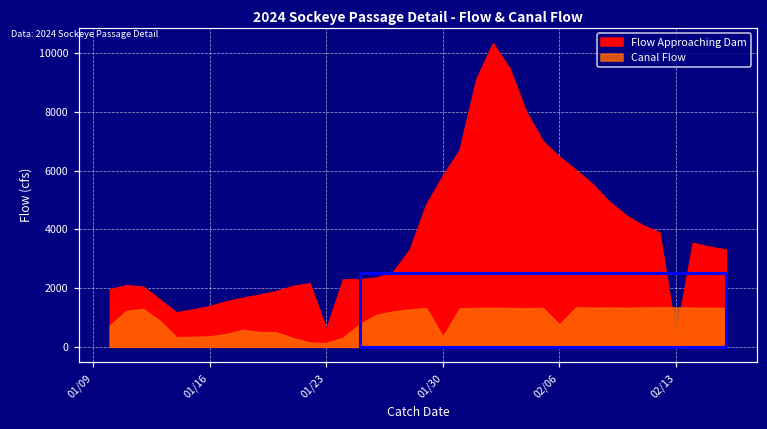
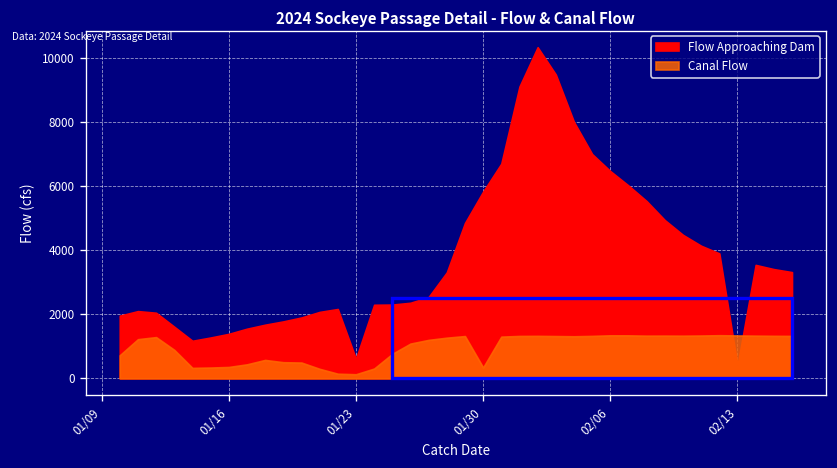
  {
    "Flow Approaching Dam": {
      "01/16": 1400,
      "01/23": 600,
      "01/30": 5800,
      "02/06": 6500,
      "02/13": 400
    },
    "Canal Flow": {
      "01/16": 400,
      "01/23": 100,
      "01/30": 300,
-     "02/06": 800,
+     "02/06": 1300,
      "02/13": 1300
    }
  }
